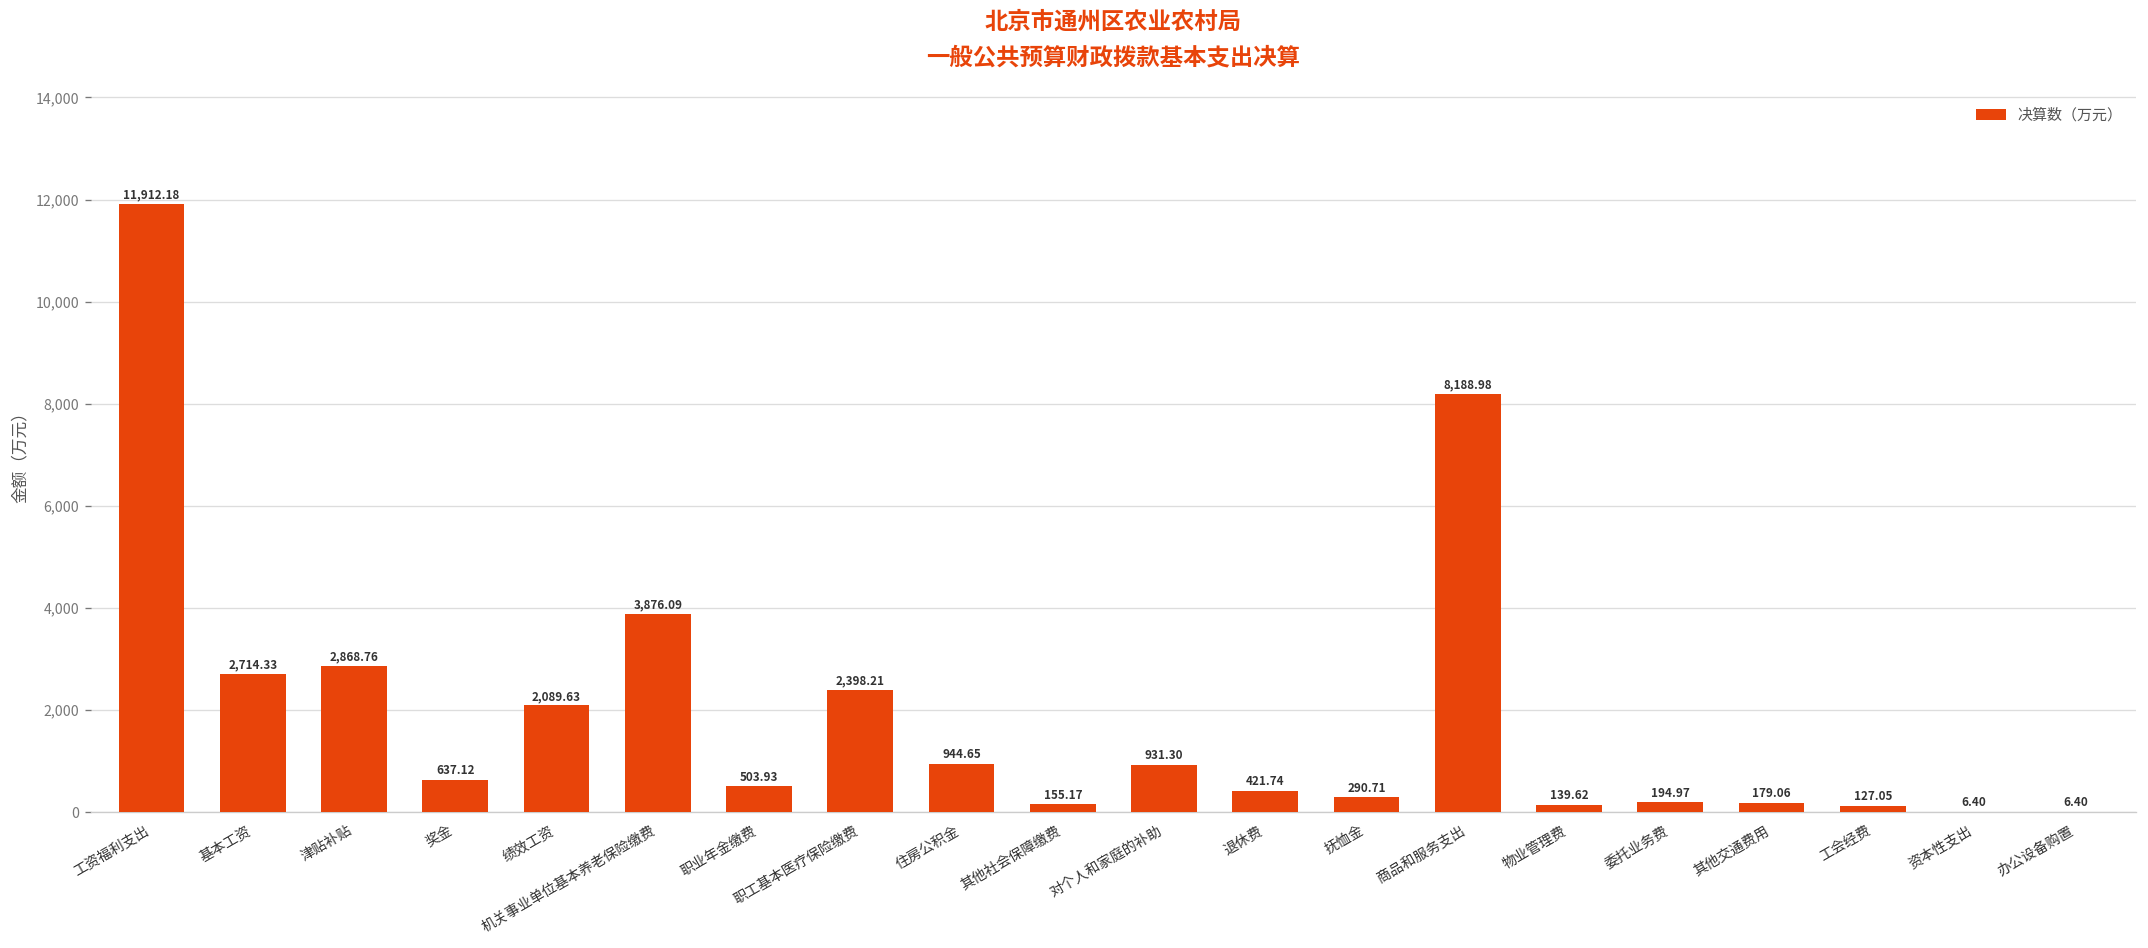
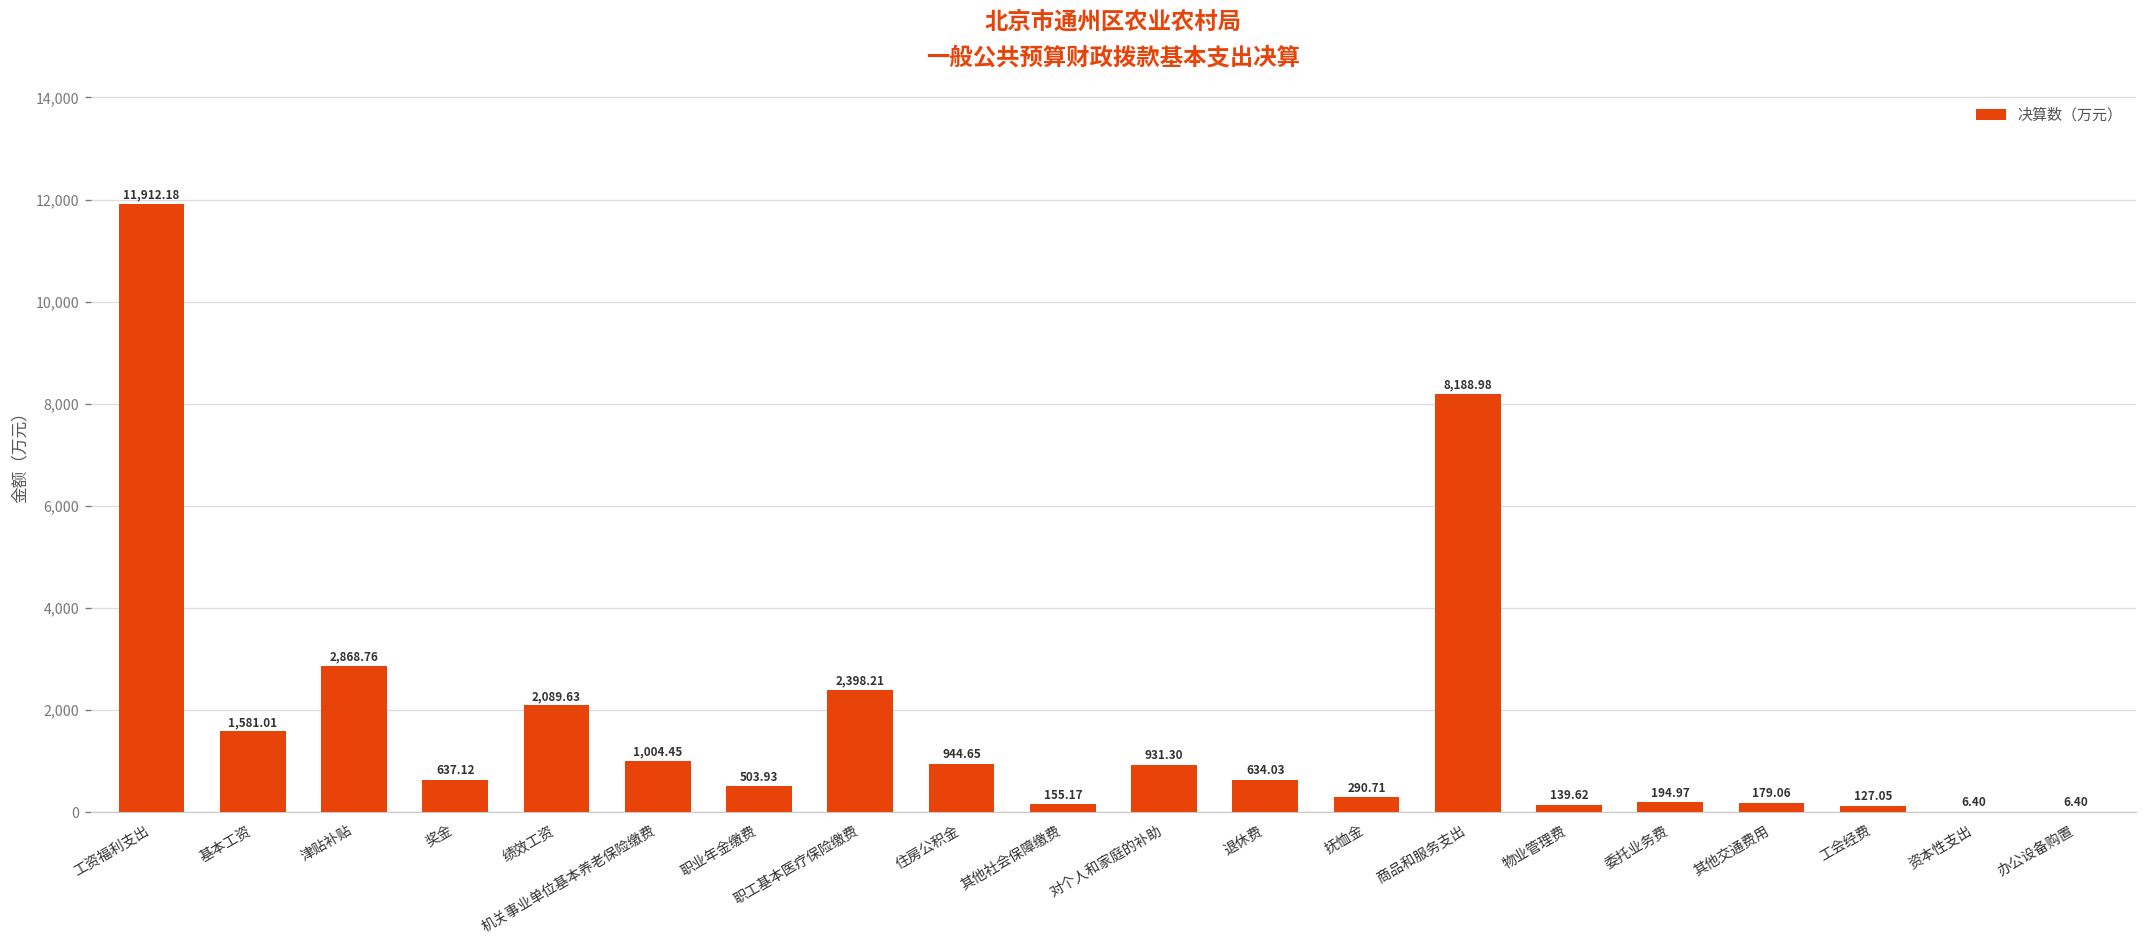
  {
    "工资福利支出": "11,912.18",
-   "基本工资": "2,714.33",
+   "基本工资": "1,581.01",
    "津贴补贴": "2,868.76",
    "奖金": "637.12",
    "绩效工资": "2,089.63",
-   "机关事业单位基本养老保险缴费": "3,876.09",
+   "机关事业单位基本养老保险缴费": "1,004.45",
    "职业年金缴费": "503.93",
    "职工基本医疗保险缴费": "2,398.21",
    "住房公积金": "944.65",
    "其他社会保障缴费": "155.17",
    "对个人和家庭的补助": "931.30",
-   "退休费": "421.74",
+   "退休费": "634.03",
    "抚恤金": "290.71",
    "商品和服务支出": "8,188.98",
    "物业管理费": "139.62",
    "委托业务费": "194.97",
    "其他交通费用": "179.06",
    "工会经费": "127.05",
    "资本性支出": "6.40",
    "办公设备购置": "6.40"
  }
